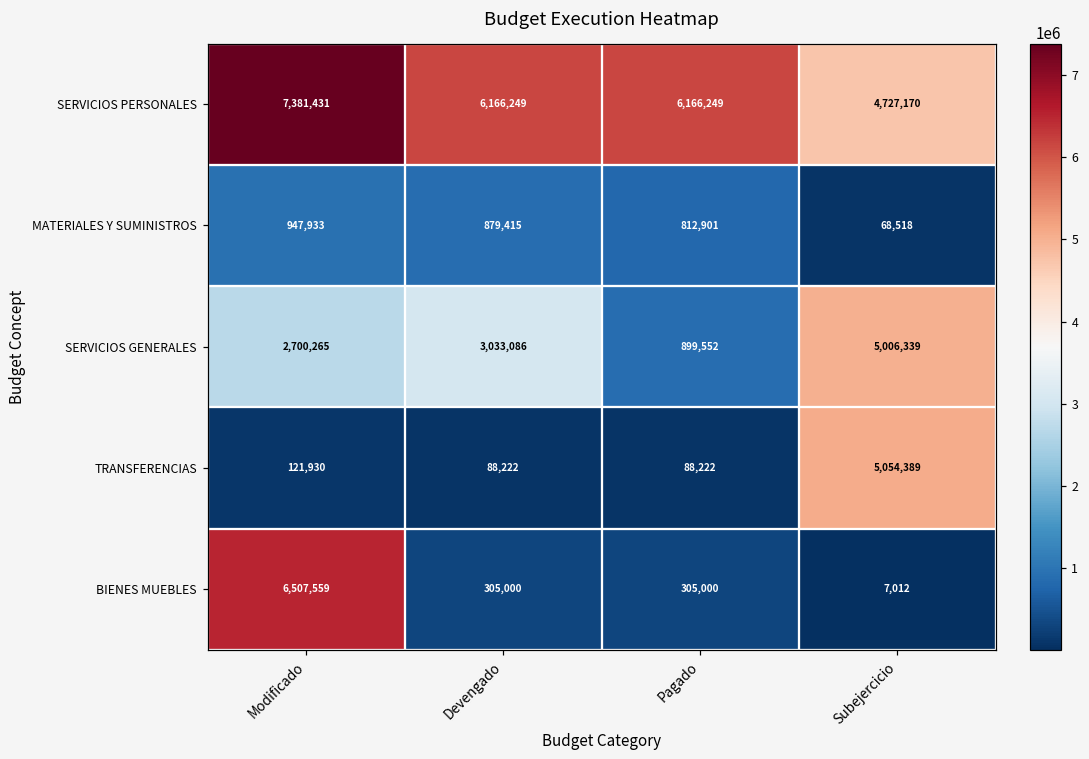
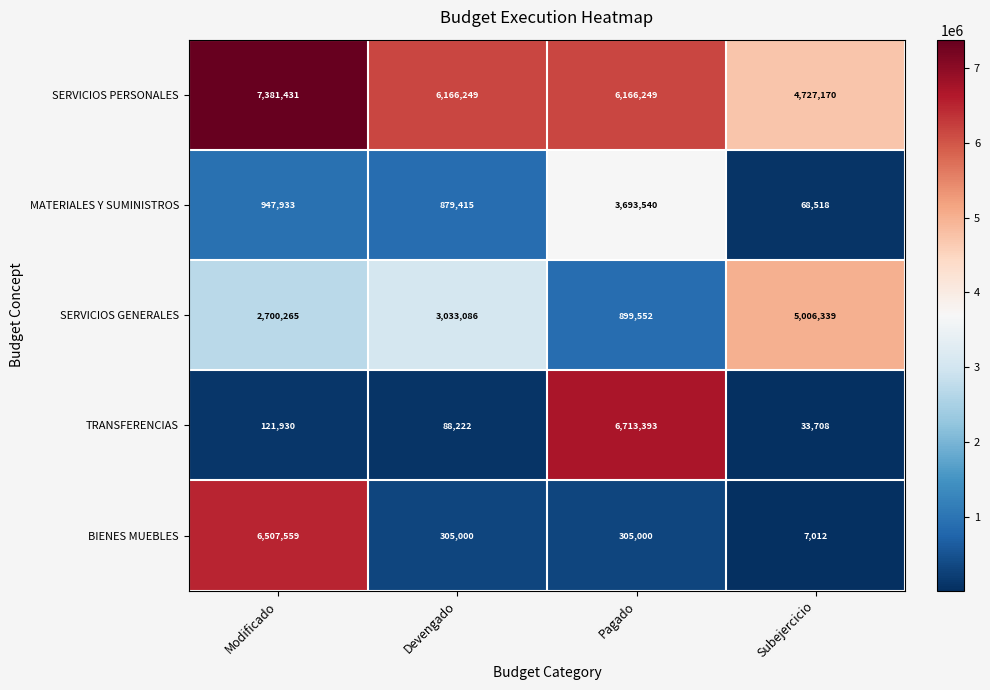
  {
    "SERVICIOS PERSONALES": {
      "Modificado": "7,381,431",
      "Devengado": "6,166,249",
      "Pagado": "6,166,249",
      "Subejercicio": "4,727,170"
    },
    "MATERIALES Y SUMINISTROS": {
      "Modificado": "947,933",
      "Devengado": "879,415",
-     "Pagado": "812,901",
+     "Pagado": "3,693,540",
      "Subejercicio": "68,518"
    },
    "SERVICIOS GENERALES": {
      "Modificado": "2,700,265",
      "Devengado": "3,033,086",
      "Pagado": "899,552",
      "Subejercicio": "5,006,339"
    },
    "TRANSFERENCIAS": {
      "Modificado": "121,930",
      "Devengado": "88,222",
-     "Pagado": "88,222",
-     "Subejercicio": "5,054,389"
+     "Pagado": "6,713,393",
+     "Subejercicio": "33,708"
    },
    "BIENES MUEBLES": {
      "Modificado": "6,507,559",
      "Devengado": "305,000",
      "Pagado": "305,000",
      "Subejercicio": "7,012"
    }
  }
